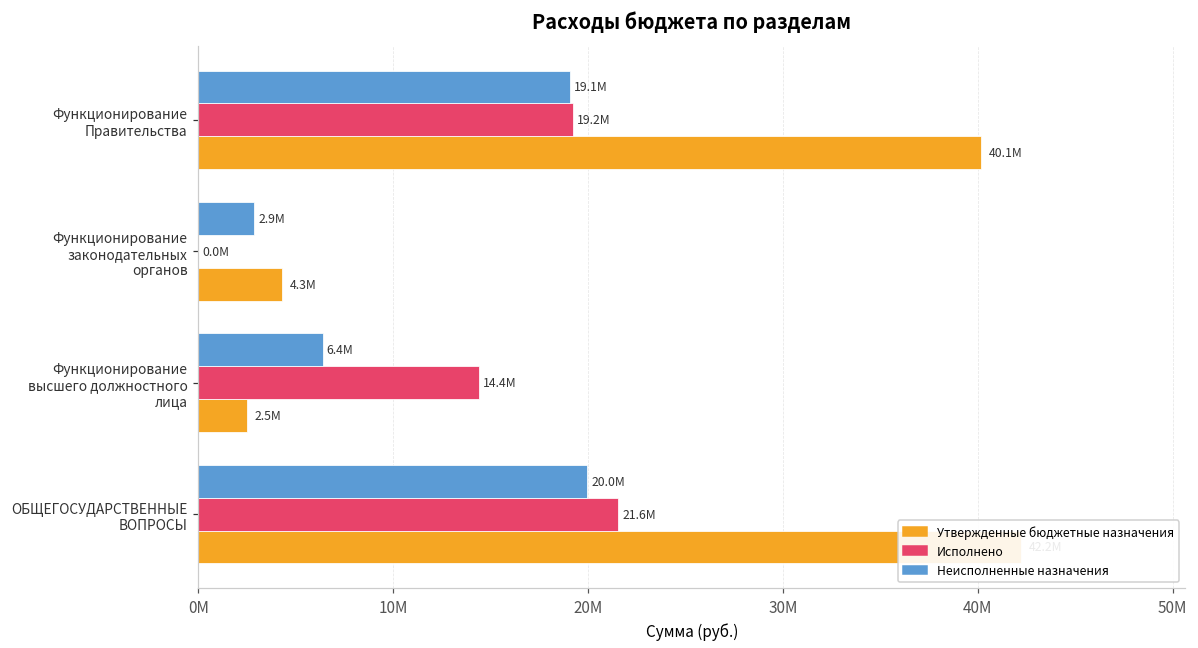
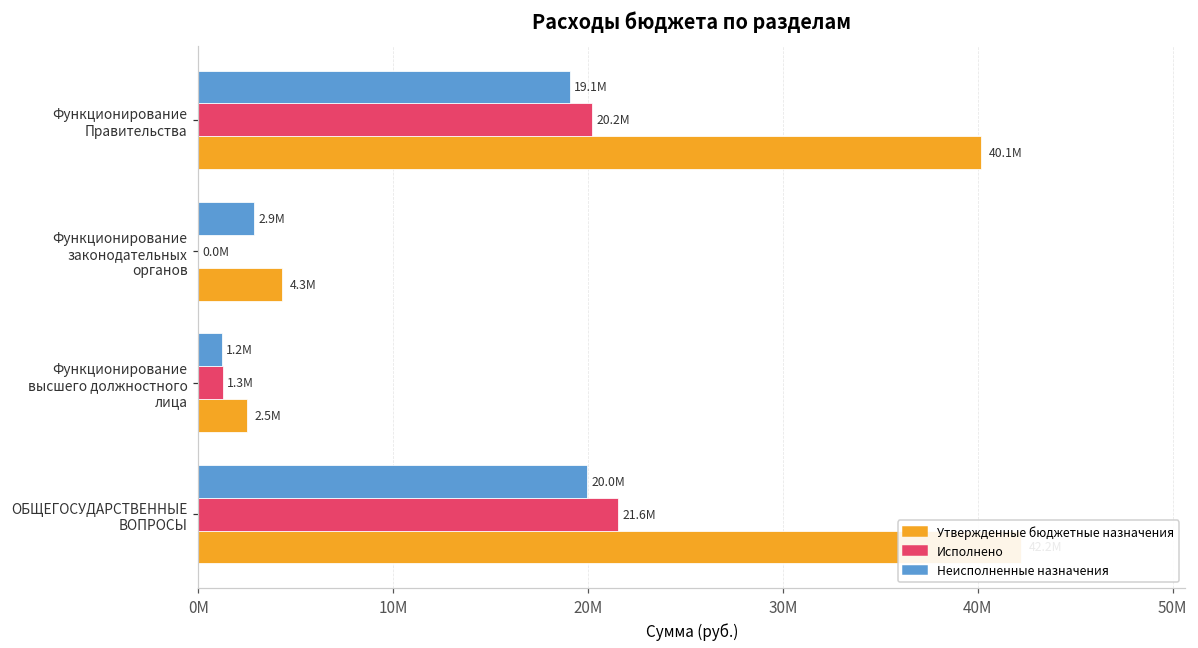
  {
    "Утвержденные бюджетные назначения": {
      "Функционирование Правительства": "40.1M",
      "Функционирование законодательных органов": "4.3M",
      "Функционирование высшего должностного лица": "2.5M"
    },
    "Исполнено": {
-     "Функционирование Правительства": "19.2M",
+     "Функционирование Правительства": "20.2M",
      "Функционирование законодательных органов": "0.0M",
-     "Функционирование высшего должностного лица": "14.4M",
+     "Функционирование высшего должностного лица": "1.3M",
      "ОБЩЕГОСУДАРСТВЕННЫЕ ВОПРОСЫ": "21.6M"
    },
    "Неисполненные назначения": {
      "Функционирование Правительства": "19.1M",
      "Функционирование законодательных органов": "2.9M",
-     "Функционирование высшего должностного лица": "6.4M",
+     "Функционирование высшего должностного лица": "1.2M",
      "ОБЩЕГОСУДАРСТВЕННЫЕ ВОПРОСЫ": "20.0M"
    }
  }
